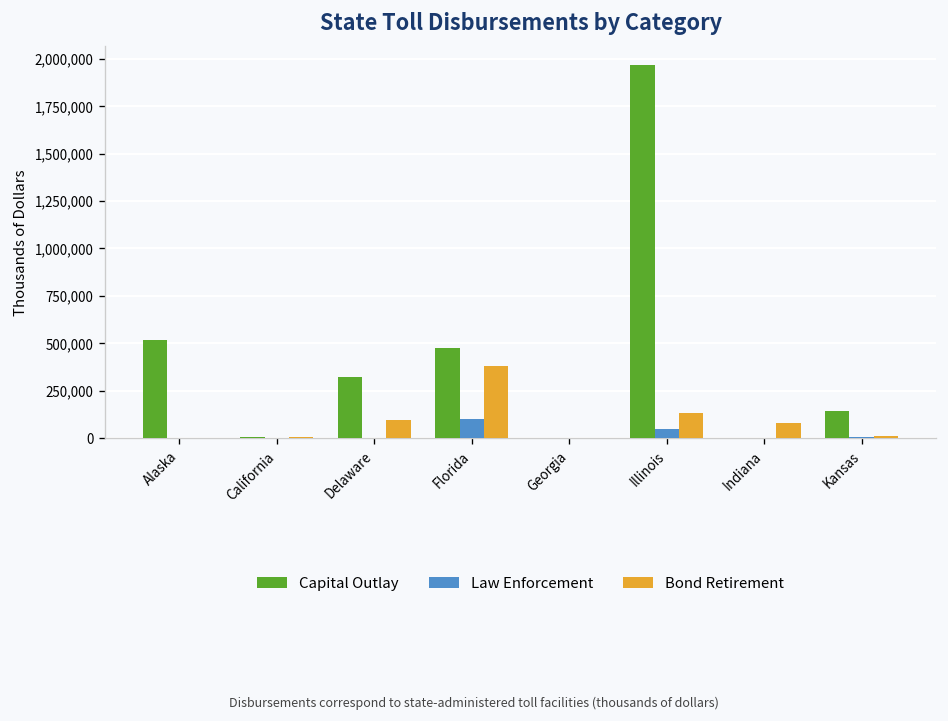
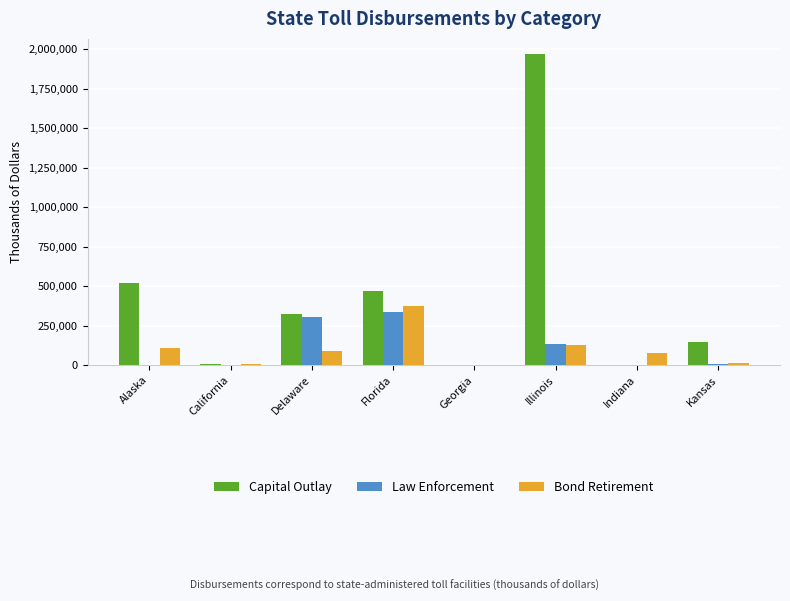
  {
    "Capital Outlay": {
      "Alaska": "520,000",
      "Delaware": "320,000",
      "Florida": "470,000",
      "Georgia": "0",
      "Illinois": "1,970,000",
      "Indiana": "0",
      "Kansas": "140,000"
    },
    "Law Enforcement": {
      "Alaska": "0",
      "California": "0",
-     "Delaware": "0",
-     "Florida": "100,000",
+     "Delaware": "300,000",
+     "Florida": "340,000",
      "Georgia": "0",
-     "Illinois": "50,000",
+     "Illinois": "130,000",
      "Indiana": "0"
    },
    "Bond Retirement": {
-     "Alaska": "0",
+     "Alaska": "110,000",
      "Delaware": "90,000",
      "Florida": "380,000",
      "Georgia": "0",
      "Illinois": "130,000",
      "Indiana": "80,000"
    }
  }
